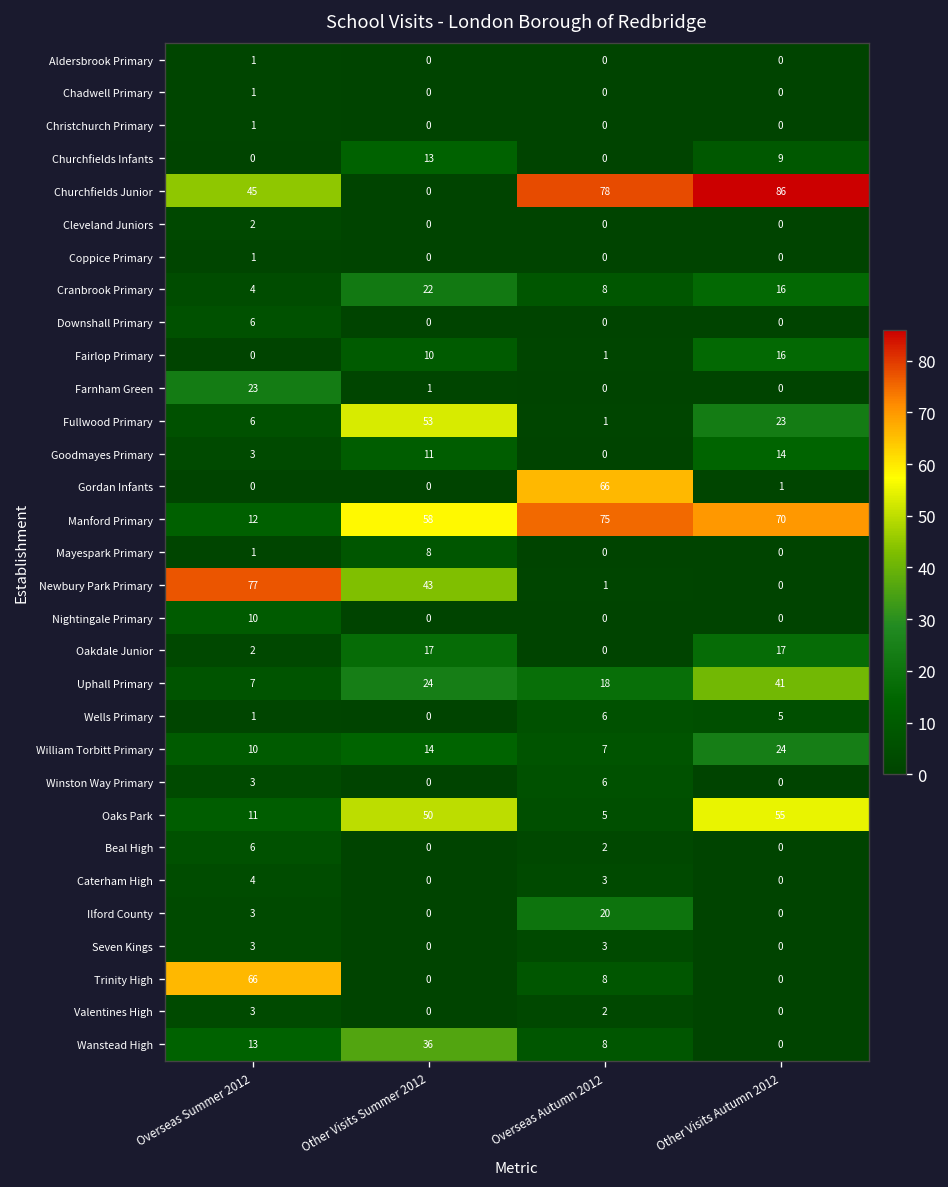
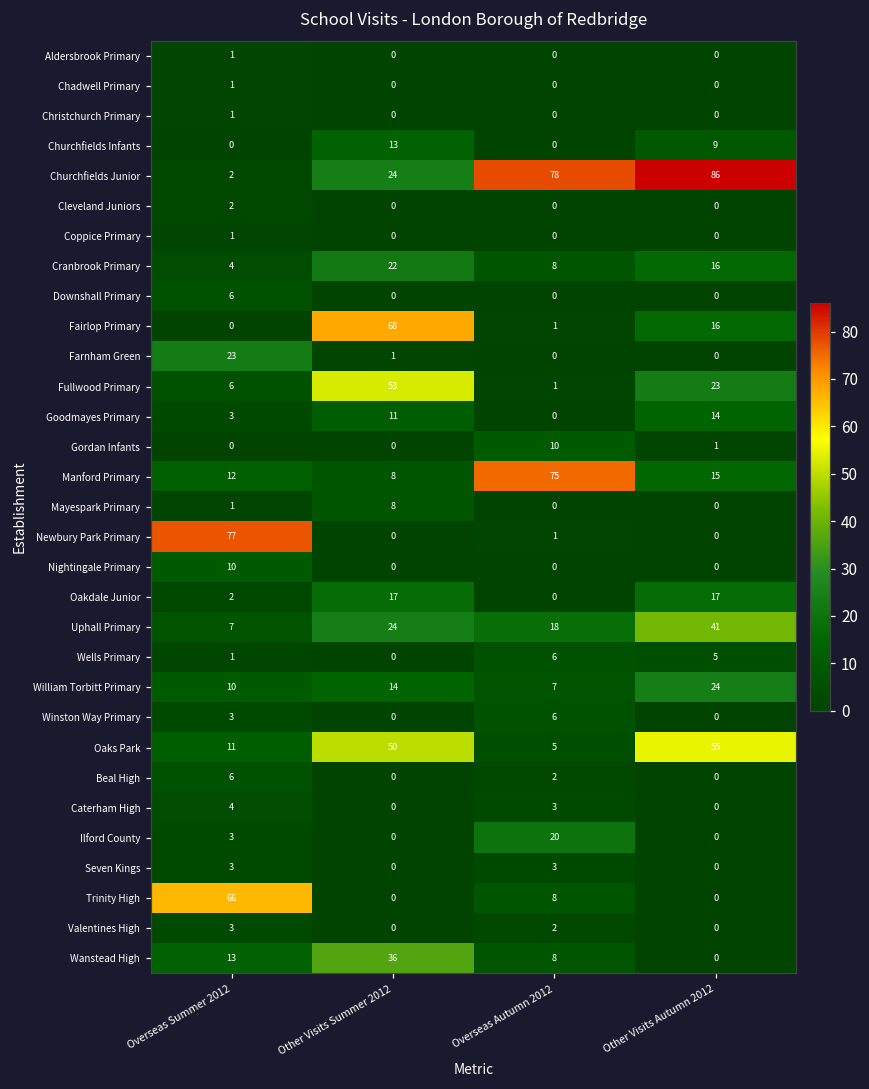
  {
    "Aldersbrook Primary": {
      "Overseas Summer 2012": 1,
      "Other Visits Summer 2012": 0,
      "Overseas Autumn 2012": 0,
      "Other Visits Autumn 2012": 0
    },
    "Chadwell Primary": {
      "Overseas Summer 2012": 1,
      "Other Visits Summer 2012": 0,
      "Overseas Autumn 2012": 0,
      "Other Visits Autumn 2012": 0
    },
    "Christchurch Primary": {
      "Overseas Summer 2012": 1,
      "Other Visits Summer 2012": 0,
      "Overseas Autumn 2012": 0,
      "Other Visits Autumn 2012": 0
    },
    "Churchfields Infants": {
      "Overseas Summer 2012": 0,
      "Other Visits Summer 2012": 13,
      "Overseas Autumn 2012": 0,
      "Other Visits Autumn 2012": 9
    },
    "Churchfields Junior": {
-     "Overseas Summer 2012": 45,
-     "Other Visits Summer 2012": 0,
+     "Overseas Summer 2012": 2,
+     "Other Visits Summer 2012": 24,
      "Overseas Autumn 2012": 78,
      "Other Visits Autumn 2012": 86
    },
    "Cleveland Juniors": {
      "Overseas Summer 2012": 2,
      "Other Visits Summer 2012": 0,
      "Overseas Autumn 2012": 0,
      "Other Visits Autumn 2012": 0
    },
    "Coppice Primary": {
      "Overseas Summer 2012": 1,
      "Other Visits Summer 2012": 0,
      "Overseas Autumn 2012": 0,
      "Other Visits Autumn 2012": 0
    },
    "Cranbrook Primary": {
      "Overseas Summer 2012": 4,
      "Other Visits Summer 2012": 22,
      "Overseas Autumn 2012": 8,
      "Other Visits Autumn 2012": 16
    },
    "Downshall Primary": {
      "Overseas Summer 2012": 6,
      "Other Visits Summer 2012": 0,
      "Overseas Autumn 2012": 0,
      "Other Visits Autumn 2012": 0
    },
    "Fairlop Primary": {
      "Overseas Summer 2012": 0,
-     "Other Visits Summer 2012": 10,
+     "Other Visits Summer 2012": 68,
      "Overseas Autumn 2012": 1,
      "Other Visits Autumn 2012": 16
    },
    "Farnham Green": {
      "Overseas Summer 2012": 23,
      "Other Visits Summer 2012": 1,
      "Overseas Autumn 2012": 0,
      "Other Visits Autumn 2012": 0
    },
    "Fullwood Primary": {
      "Overseas Summer 2012": 6,
      "Other Visits Summer 2012": 53,
      "Overseas Autumn 2012": 1,
      "Other Visits Autumn 2012": 23
    },
    "Goodmayes Primary": {
      "Overseas Summer 2012": 3,
      "Other Visits Summer 2012": 11,
      "Overseas Autumn 2012": 0,
      "Other Visits Autumn 2012": 14
    },
    "Gordan Infants": {
      "Overseas Summer 2012": 0,
      "Other Visits Summer 2012": 0,
-     "Overseas Autumn 2012": 66,
+     "Overseas Autumn 2012": 10,
      "Other Visits Autumn 2012": 1
    },
    "Manford Primary": {
      "Overseas Summer 2012": 12,
-     "Other Visits Summer 2012": 58,
+     "Other Visits Summer 2012": 8,
      "Overseas Autumn 2012": 75,
-     "Other Visits Autumn 2012": 70
+     "Other Visits Autumn 2012": 15
    },
    "Mayespark Primary": {
      "Overseas Summer 2012": 1,
      "Other Visits Summer 2012": 8,
      "Overseas Autumn 2012": 0,
      "Other Visits Autumn 2012": 0
    },
    "Newbury Park Primary": {
      "Overseas Summer 2012": 77,
-     "Other Visits Summer 2012": 43,
+     "Other Visits Summer 2012": 0,
      "Overseas Autumn 2012": 1,
      "Other Visits Autumn 2012": 0
    },
    "Nightingale Primary": {
      "Overseas Summer 2012": 10,
      "Other Visits Summer 2012": 0,
      "Overseas Autumn 2012": 0,
      "Other Visits Autumn 2012": 0
    },
    "Oakdale Junior": {
      "Overseas Summer 2012": 2,
      "Other Visits Summer 2012": 17,
      "Overseas Autumn 2012": 0,
      "Other Visits Autumn 2012": 17
    },
    "Uphall Primary": {
      "Overseas Summer 2012": 7,
      "Other Visits Summer 2012": 24,
      "Overseas Autumn 2012": 18,
      "Other Visits Autumn 2012": 41
    },
    "Wells Primary": {
      "Overseas Summer 2012": 1,
      "Other Visits Summer 2012": 0,
      "Overseas Autumn 2012": 6,
      "Other Visits Autumn 2012": 5
    },
    "William Torbitt Primary": {
      "Overseas Summer 2012": 10,
      "Other Visits Summer 2012": 14,
      "Overseas Autumn 2012": 7,
      "Other Visits Autumn 2012": 24
    },
    "Winston Way Primary": {
      "Overseas Summer 2012": 3,
      "Other Visits Summer 2012": 0,
      "Overseas Autumn 2012": 6,
      "Other Visits Autumn 2012": 0
    },
    "Oaks Park": {
      "Overseas Summer 2012": 11,
      "Other Visits Summer 2012": 50,
      "Overseas Autumn 2012": 5,
      "Other Visits Autumn 2012": 55
    },
    "Beal High": {
      "Overseas Summer 2012": 6,
      "Other Visits Summer 2012": 0,
      "Overseas Autumn 2012": 2,
      "Other Visits Autumn 2012": 0
    },
    "Caterham High": {
      "Overseas Summer 2012": 4,
      "Other Visits Summer 2012": 0,
      "Overseas Autumn 2012": 3,
      "Other Visits Autumn 2012": 0
    },
    "Ilford County": {
      "Overseas Summer 2012": 3,
      "Other Visits Summer 2012": 0,
      "Overseas Autumn 2012": 20,
      "Other Visits Autumn 2012": 0
    },
    "Seven Kings": {
      "Overseas Summer 2012": 3,
      "Other Visits Summer 2012": 0,
      "Overseas Autumn 2012": 3,
      "Other Visits Autumn 2012": 0
    },
    "Trinity High": {
      "Overseas Summer 2012": 66,
      "Other Visits Summer 2012": 0,
      "Overseas Autumn 2012": 8,
      "Other Visits Autumn 2012": 0
    },
    "Valentines High": {
      "Overseas Summer 2012": 3,
      "Other Visits Summer 2012": 0,
      "Overseas Autumn 2012": 2,
      "Other Visits Autumn 2012": 0
    },
    "Wanstead High": {
      "Overseas Summer 2012": 13,
      "Other Visits Summer 2012": 36,
      "Overseas Autumn 2012": 8,
      "Other Visits Autumn 2012": 0
    }
  }
